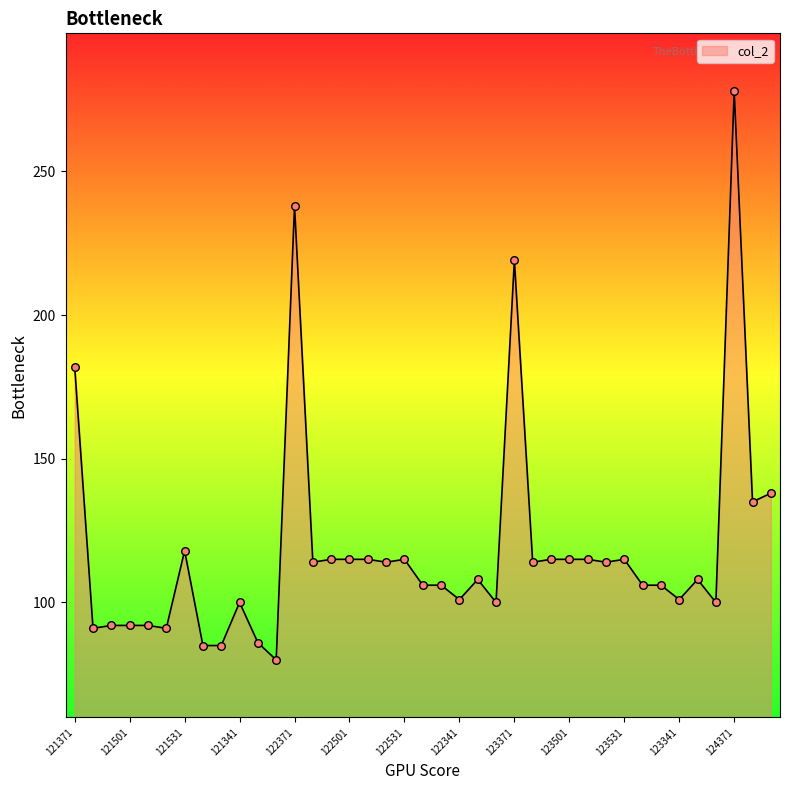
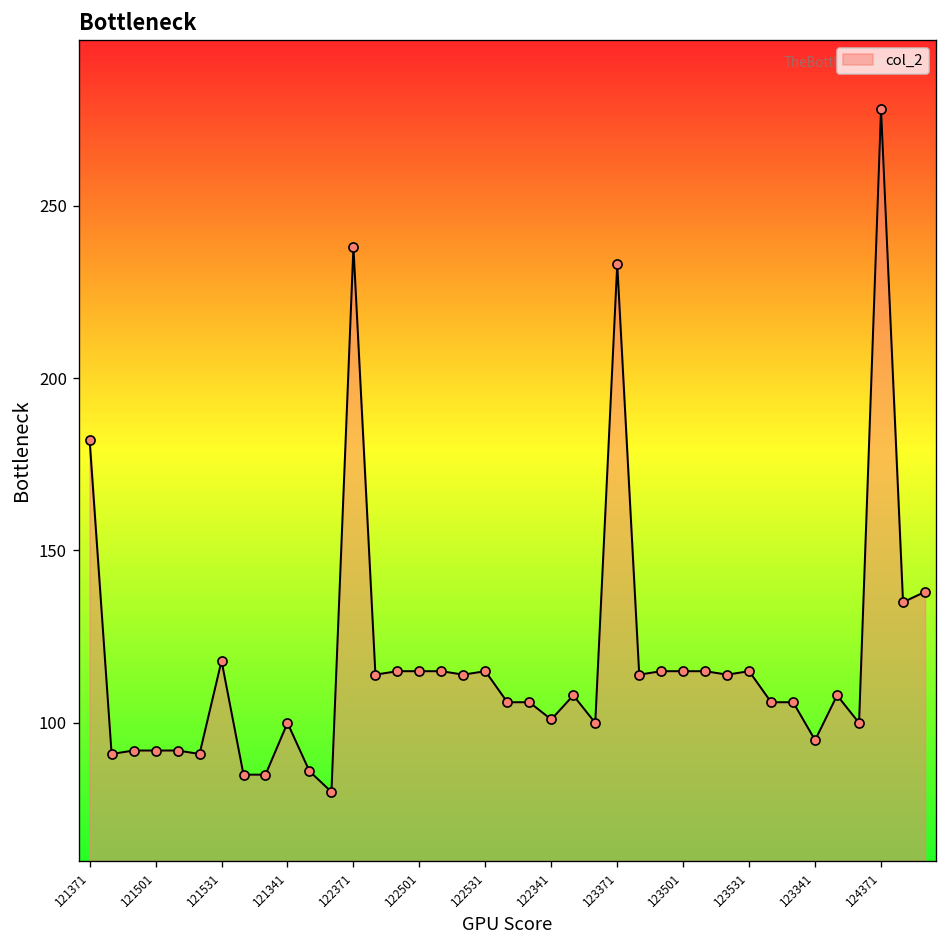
  {
    "121371": 182,
    "121501": 92,
    "121531": 118,
    "121341": 100,
    "122371": 238,
    "122501": 115,
    "122531": 115,
    "122341": 101,
-   "123371": 219,
+   "123371": 233,
    "123501": 115,
    "123531": 115,
-   "123341": 101,
+   "123341": 95,
    "124371": 278
  }
